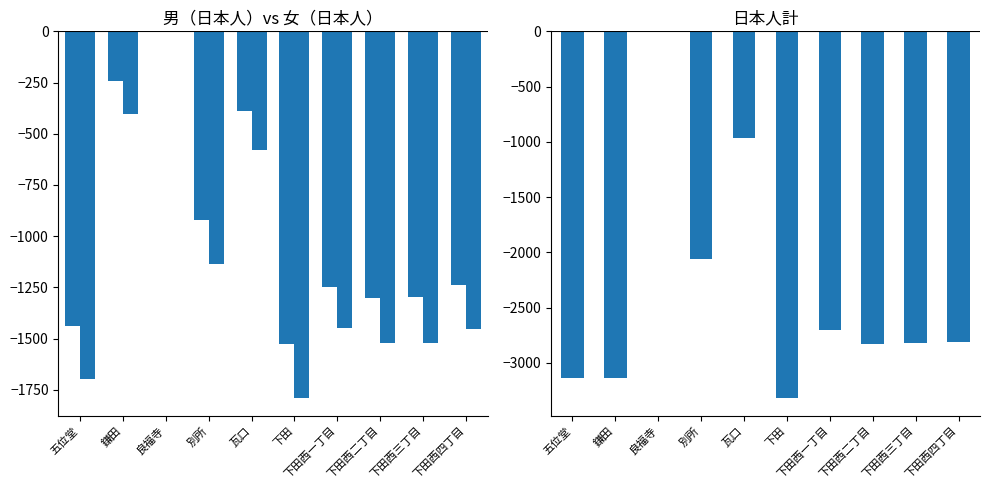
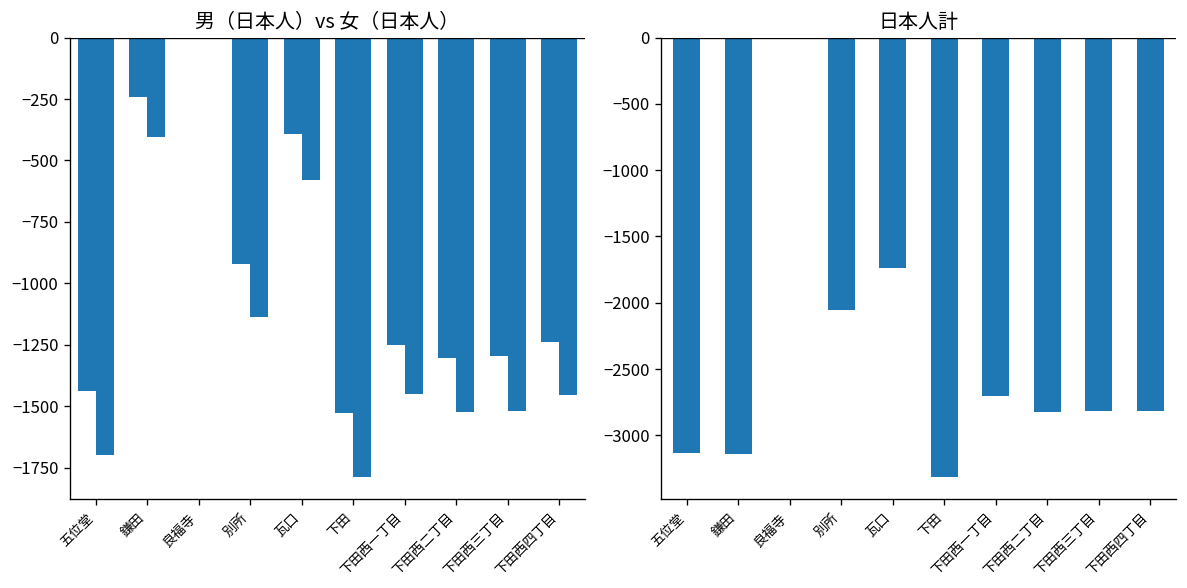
  {
    "日本人計": {
      "五位堂": -3130,
      "鎌田": -3140,
      "良福寺": 0,
      "別所": -2060,
-     "瓦口": -970,
+     "瓦口": -1740,
      "下田": -3320,
      "下田西一丁目": -2700,
      "下田西二丁目": -2830,
      "下田西三丁目": -2820,
      "下田西四丁目": -2820
    }
  }
